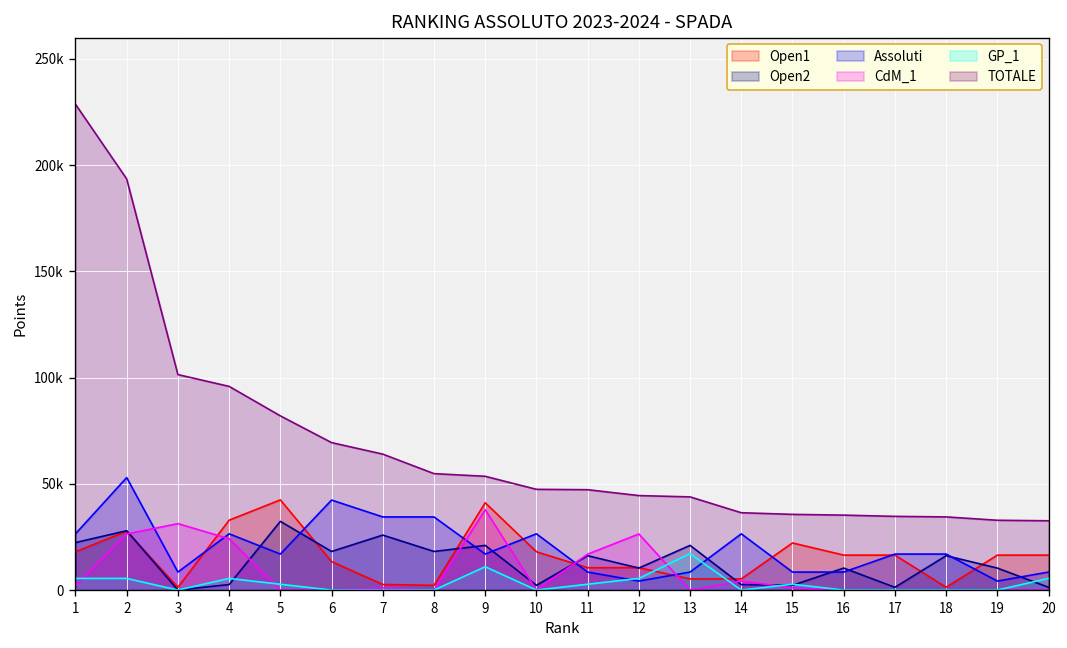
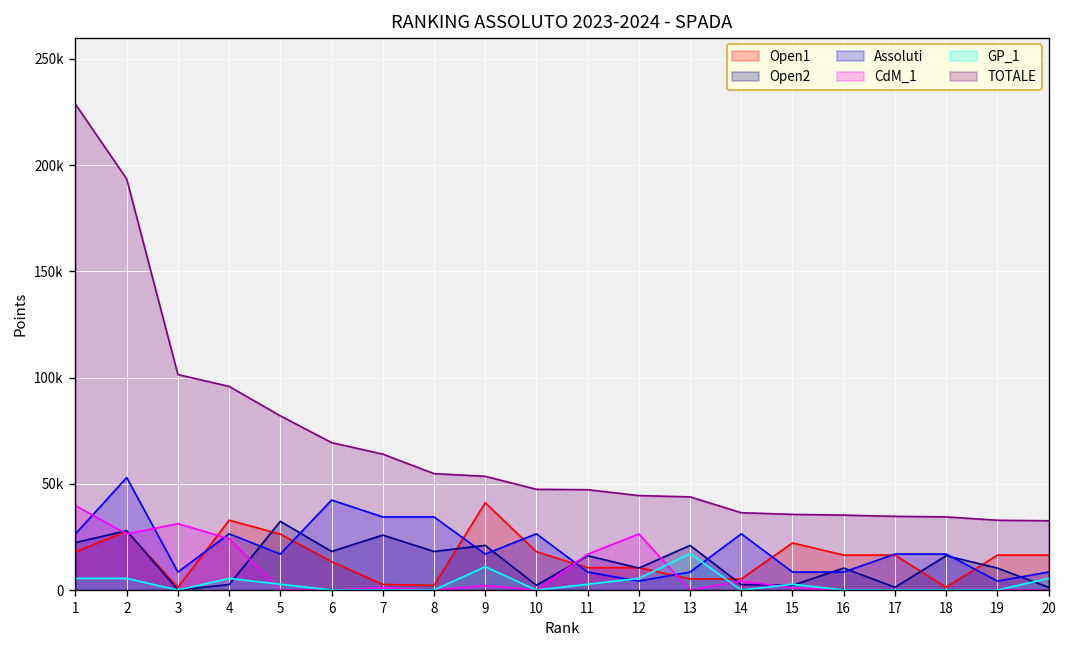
  {
    "Open1": {
      "1": 18000,
      "4": 33000,
-     "5": 42000,
+     "5": 26000,
      "6": 13000,
      "7": 3000,
      "8": 2000,
      "9": 41000,
      "10": 18000,
      "11": 11000,
      "13": 5000,
      "15": 22000,
      "16": 16000,
      "19": 16000,
      "20": 16000
    },
    "CdM_1": {
-     "1": 2000,
+     "1": 40000,
      "3": 31000,
      "4": 24000,
      "5": 0,
-     "9": 38000,
+     "9": 2000,
      "12": 26000,
      "13": 0
    },
    "GP_1": {
      "1": 5000,
      "2": 5000,
      "4": 5000,
      "5": 3000,
      "9": 11000,
      "11": 3000,
      "13": 17000,
      "14": 0,
      "20": 5000
    }
  }
